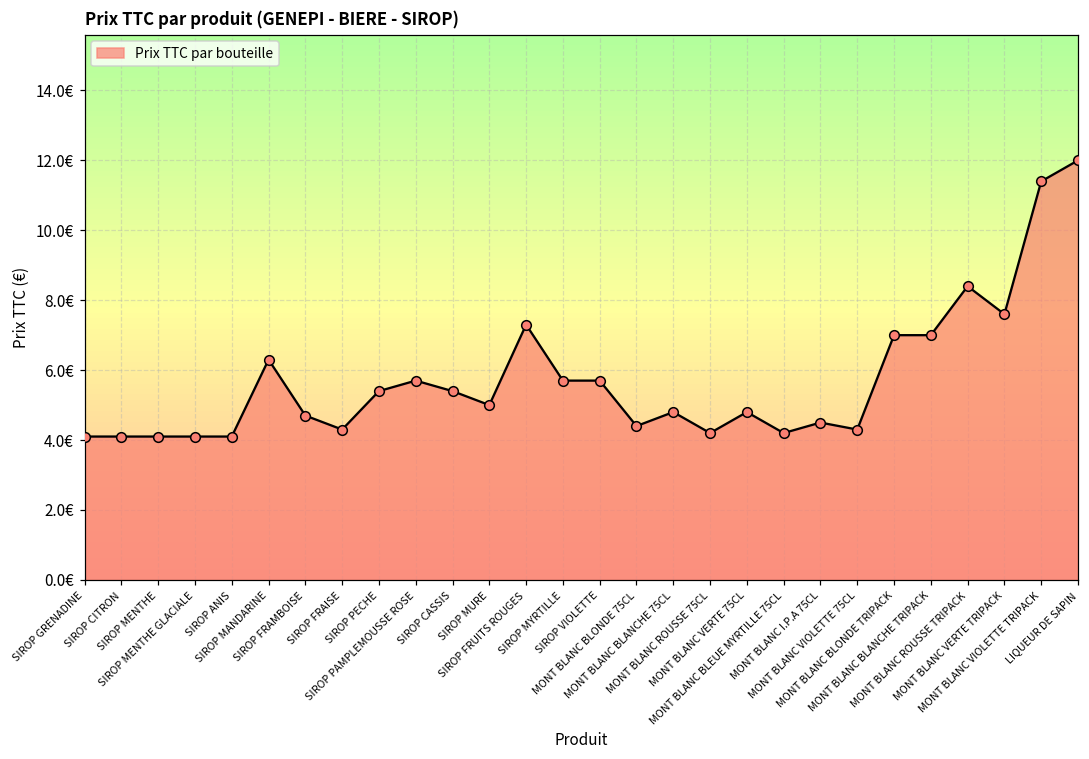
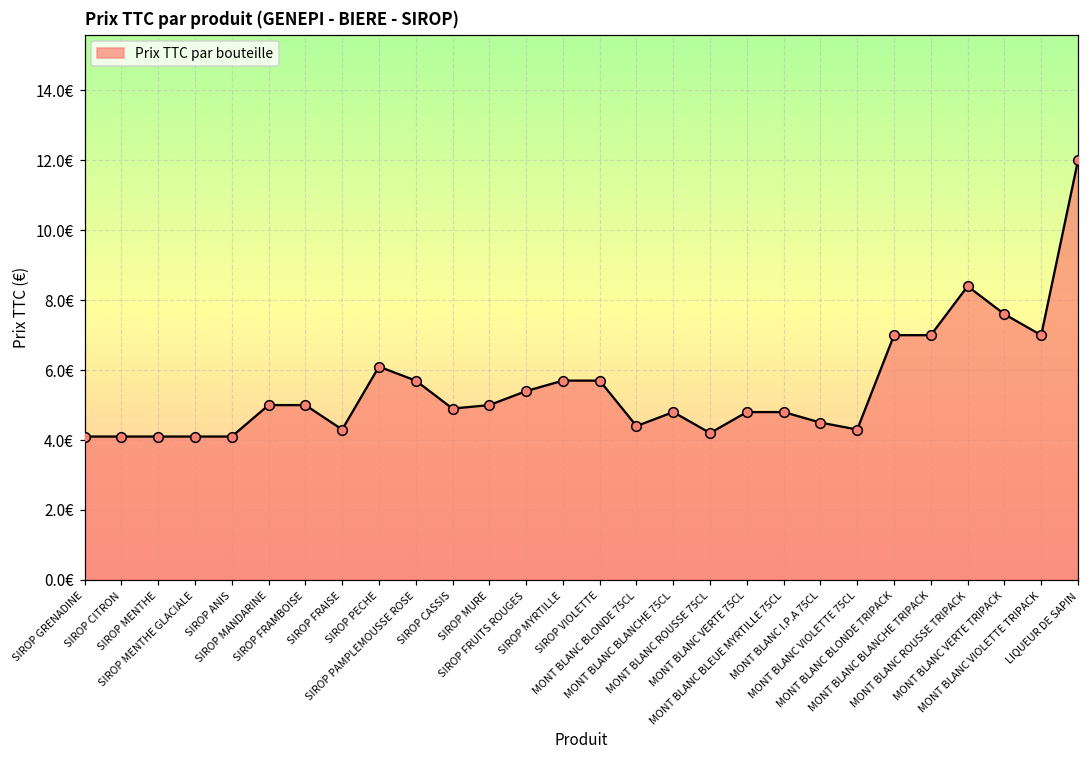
  {
    "SIROP GRENADINE": "4.1€",
    "SIROP CITRON": "4.1€",
    "SIROP MENTHE": "4.1€",
    "SIROP MENTHE GLACIALE": "4.1€",
    "SIROP ANIS": "4.1€",
-   "SIROP MANDARINE": "6.3€",
-   "SIROP FRAMBOISE": "4.7€",
+   "SIROP MANDARINE": "5.0€",
+   "SIROP FRAMBOISE": "5.0€",
    "SIROP FRAISE": "4.3€",
-   "SIROP PECHE": "5.4€",
+   "SIROP PECHE": "6.1€",
    "SIROP PAMPLEMOUSSE ROSE": "5.7€",
-   "SIROP CASSIS": "5.4€",
+   "SIROP CASSIS": "4.9€",
    "SIROP MURE": "5.0€",
-   "SIROP FRUITS ROUGES": "7.3€",
+   "SIROP FRUITS ROUGES": "5.4€",
    "SIROP MYRTILLE": "5.7€",
    "SIROP VIOLETTE": "5.7€",
    "MONT BLANC BLONDE 75CL": "4.4€",
    "MONT BLANC BLANCHE 75CL": "4.8€",
    "MONT BLANC ROUSSE 75CL": "4.2€",
    "MONT BLANC VERTE 75CL": "4.8€",
-   "MONT BLANC BLEUE MYRTILLE 75CL": "4.2€",
+   "MONT BLANC BLEUE MYRTILLE 75CL": "4.8€",
    "MONT BLANC I.P.A 75CL": "4.5€",
    "MONT BLANC VIOLETTE 75CL": "4.3€",
    "MONT BLANC BLONDE TRIPACK": "7.0€",
    "MONT BLANC BLANCHE TRIPACK": "7.0€",
    "MONT BLANC ROUSSE TRIPACK": "8.4€",
    "MONT BLANC VERTE TRIPACK": "7.6€",
-   "MONT BLANC VIOLETTE TRIPACK": "11.4€",
+   "MONT BLANC VIOLETTE TRIPACK": "7.0€",
    "LIQUEUR DE SAPIN": "12.0€"
  }
